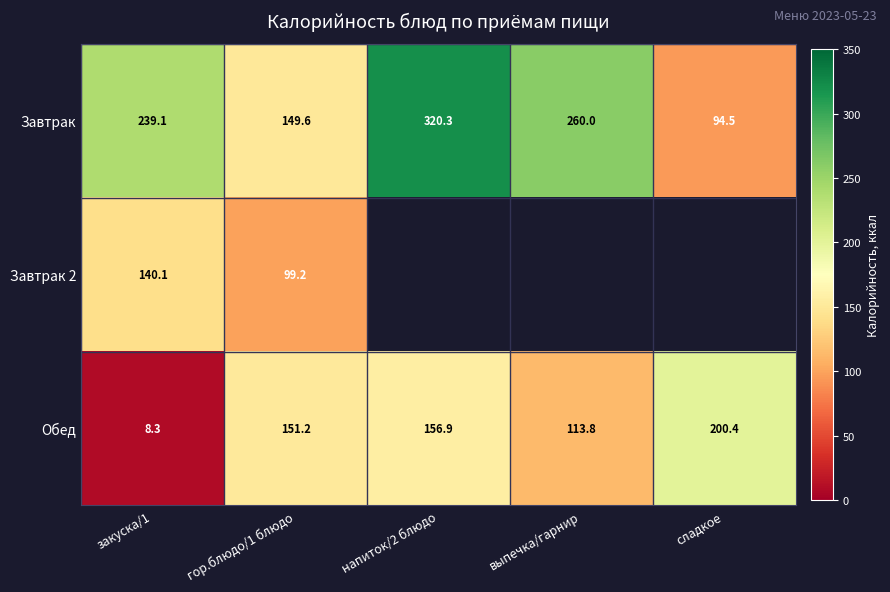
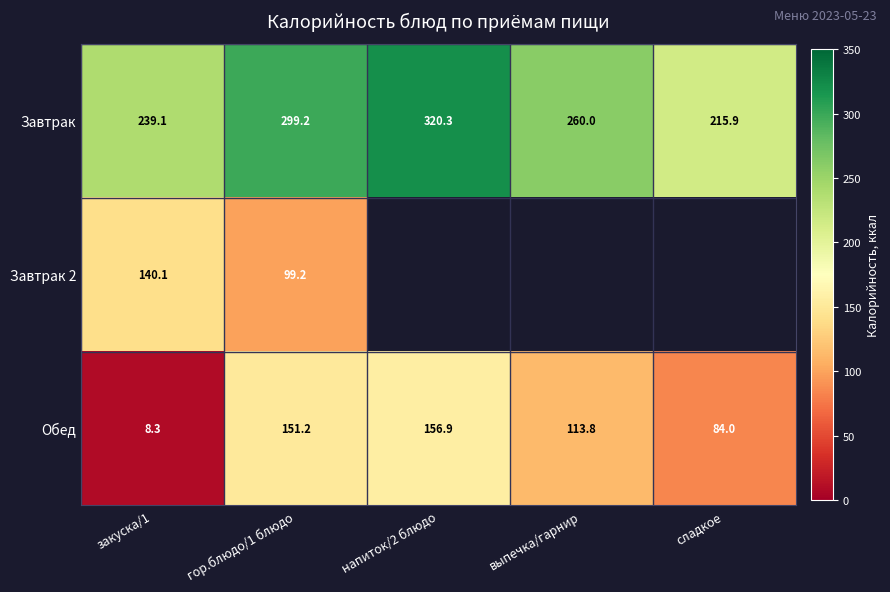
  {
    "Завтрак": {
      "закуска/1": 239.1,
-     "гор.блюдо/1 блюдо": 149.6,
+     "гор.блюдо/1 блюдо": 299.2,
      "напиток/2 блюдо": 320.3,
      "выпечка/гарнир": 260.0,
-     "сладкое": 94.5
+     "сладкое": 215.9
    },
    "Завтрак 2": {
      "закуска/1": 140.1,
      "гор.блюдо/1 блюдо": 99.2
    },
    "Обед": {
      "закуска/1": 8.3,
      "гор.блюдо/1 блюдо": 151.2,
      "напиток/2 блюдо": 156.9,
      "выпечка/гарнир": 113.8,
-     "сладкое": 200.4
+     "сладкое": 84.0
    }
  }
